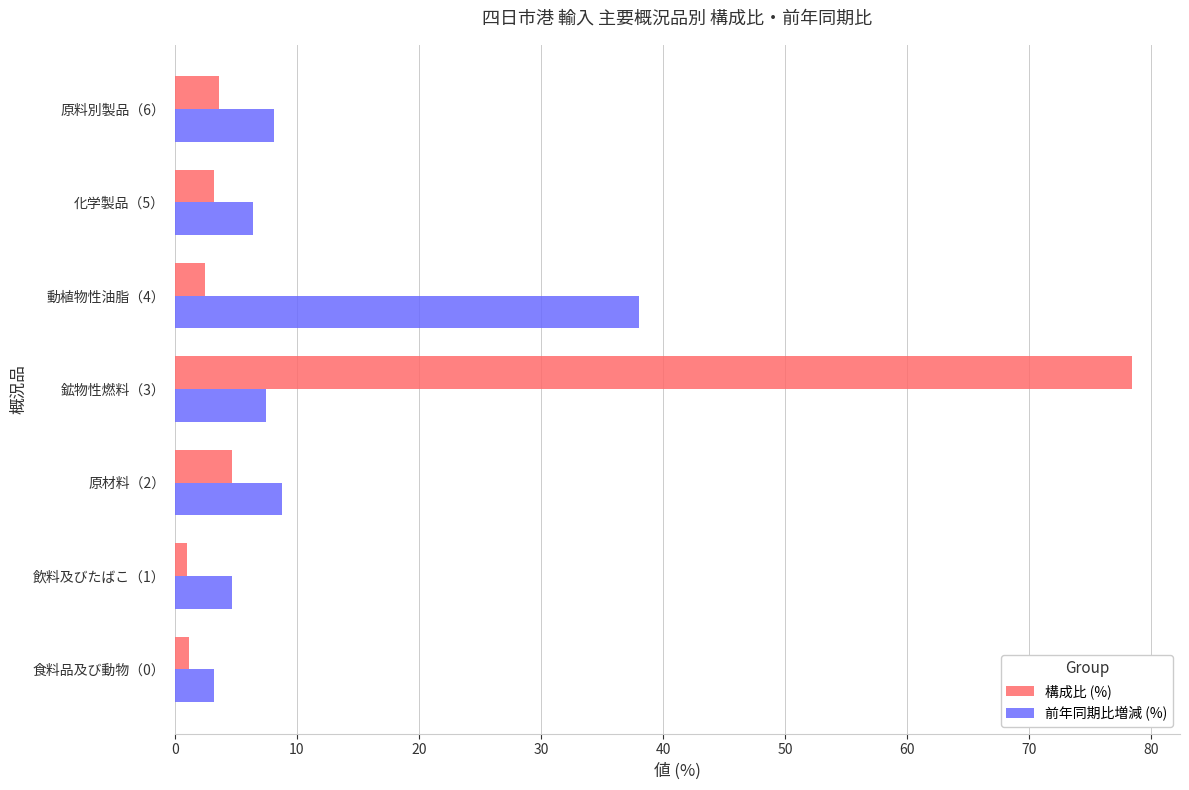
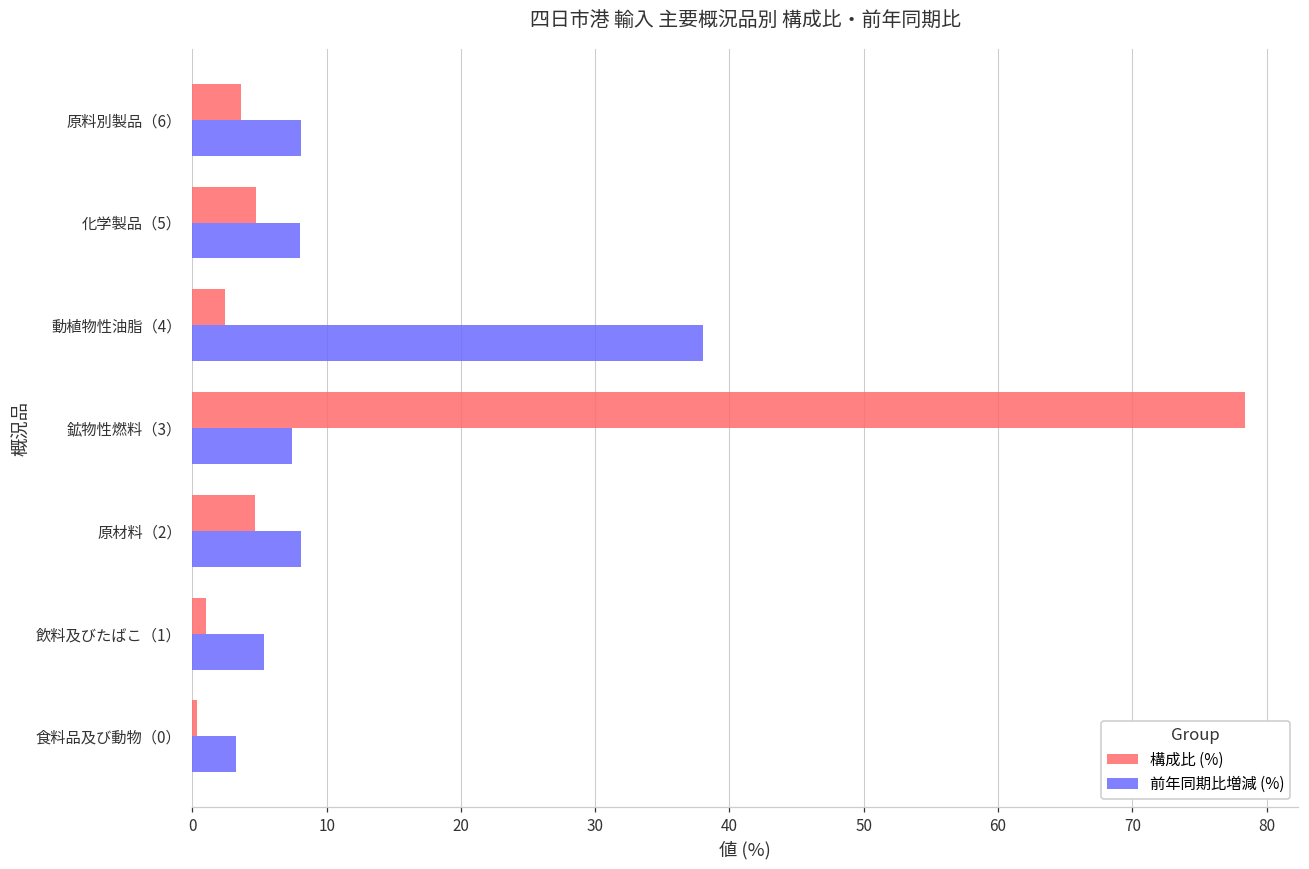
  {
    "構成比 (%)": {
      "原料別製品（6）": 3.7,
-     "化学製品（5）": 3.2,
+     "化学製品（5）": 4.8,
      "動植物性油脂（4）": 2.5,
      "鉱物性燃料（3）": 78.4,
      "原材料（2）": 4.6,
      "飲料及びたばこ（1）": 1.0,
-     "食料品及び動物（0）": 1.2
+     "食料品及び動物（0）": 0.4
    },
    "前年同期比増減 (%)": {
      "原料別製品（6）": 8.1,
-     "化学製品（5）": 6.4,
+     "化学製品（5）": 8.0,
      "動植物性油脂（4）": 38.0,
      "鉱物性燃料（3）": 7.4,
-     "原材料（2）": 8.8,
-     "飲料及びたばこ（1）": 4.6,
+     "原材料（2）": 8.1,
+     "飲料及びたばこ（1）": 5.4,
      "食料品及び動物（0）": 3.2
    }
  }
